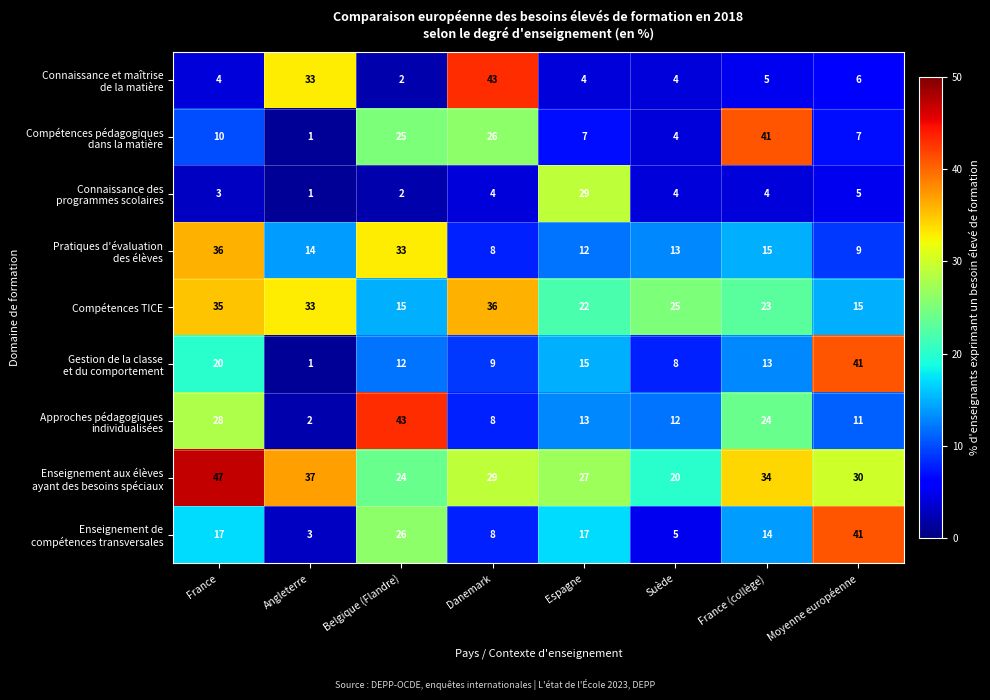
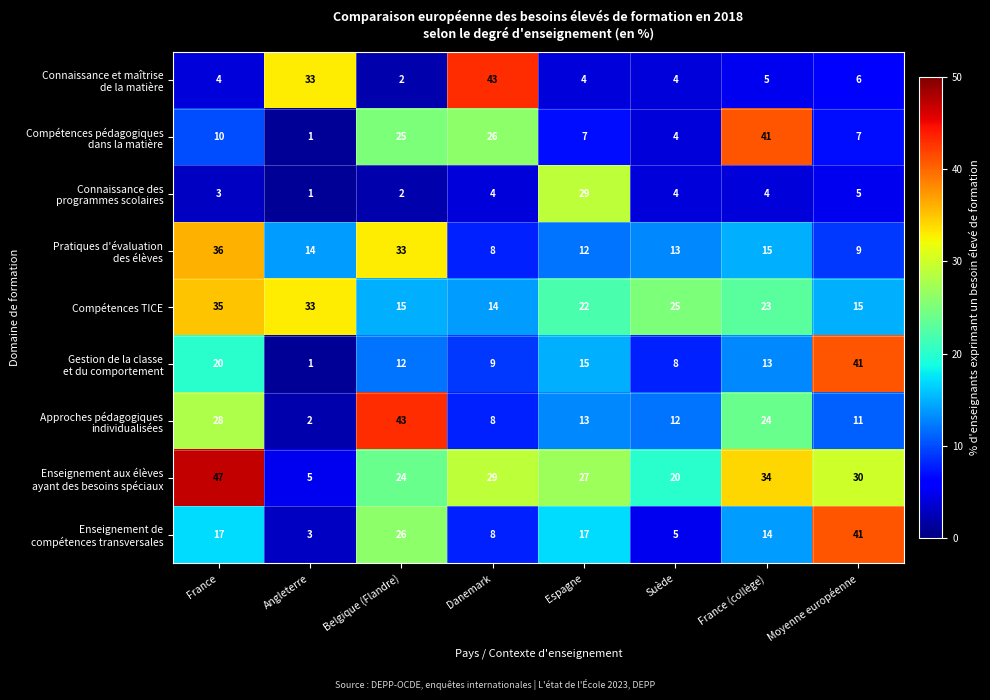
  {
    "Connaissance et maîtrise de la matière": {
      "France": 4,
      "Angleterre": 33,
      "Belgique (Flandre)": 2,
      "Danemark": 43,
      "Espagne": 4,
      "Suède": 4,
      "France (collège)": 5,
      "Moyenne européenne": 6
    },
    "Compétences pédagogiques dans la matière": {
      "France": 10,
      "Angleterre": 1,
      "Belgique (Flandre)": 25,
      "Danemark": 26,
      "Espagne": 7,
      "Suède": 4,
      "France (collège)": 41,
      "Moyenne européenne": 7
    },
    "Connaissance des programmes scolaires": {
      "France": 3,
      "Angleterre": 1,
      "Belgique (Flandre)": 2,
      "Danemark": 4,
      "Espagne": 29,
      "Suède": 4,
      "France (collège)": 4,
      "Moyenne européenne": 5
    },
    "Pratiques d'évaluation des élèves": {
      "France": 36,
      "Angleterre": 14,
      "Belgique (Flandre)": 33,
      "Danemark": 8,
      "Espagne": 12,
      "Suède": 13,
      "France (collège)": 15,
      "Moyenne européenne": 9
    },
    "Compétences TICE": {
      "France": 35,
      "Angleterre": 33,
      "Belgique (Flandre)": 15,
-     "Danemark": 36,
+     "Danemark": 14,
      "Espagne": 22,
      "Suède": 25,
      "France (collège)": 23,
      "Moyenne européenne": 15
    },
    "Gestion de la classe et du comportement": {
      "France": 20,
      "Angleterre": 1,
      "Belgique (Flandre)": 12,
      "Danemark": 9,
      "Espagne": 15,
      "Suède": 8,
      "France (collège)": 13,
      "Moyenne européenne": 41
    },
    "Approches pédagogiques individualisées": {
      "France": 28,
      "Angleterre": 2,
      "Belgique (Flandre)": 43,
      "Danemark": 8,
      "Espagne": 13,
      "Suède": 12,
      "France (collège)": 24,
      "Moyenne européenne": 11
    },
    "Enseignement aux élèves ayant des besoins spéciaux": {
      "France": 47,
-     "Angleterre": 37,
+     "Angleterre": 5,
      "Belgique (Flandre)": 24,
      "Danemark": 29,
      "Espagne": 27,
      "Suède": 20,
      "France (collège)": 34,
      "Moyenne européenne": 30
    },
    "Enseignement de compétences transversales": {
      "France": 17,
      "Angleterre": 3,
      "Belgique (Flandre)": 26,
      "Danemark": 8,
      "Espagne": 17,
      "Suède": 5,
      "France (collège)": 14,
      "Moyenne européenne": 41
    }
  }
